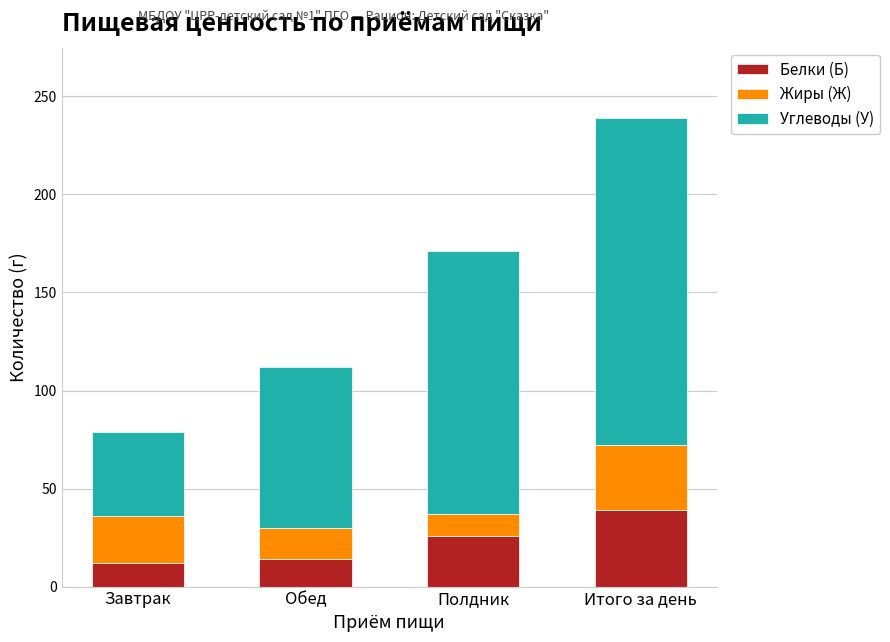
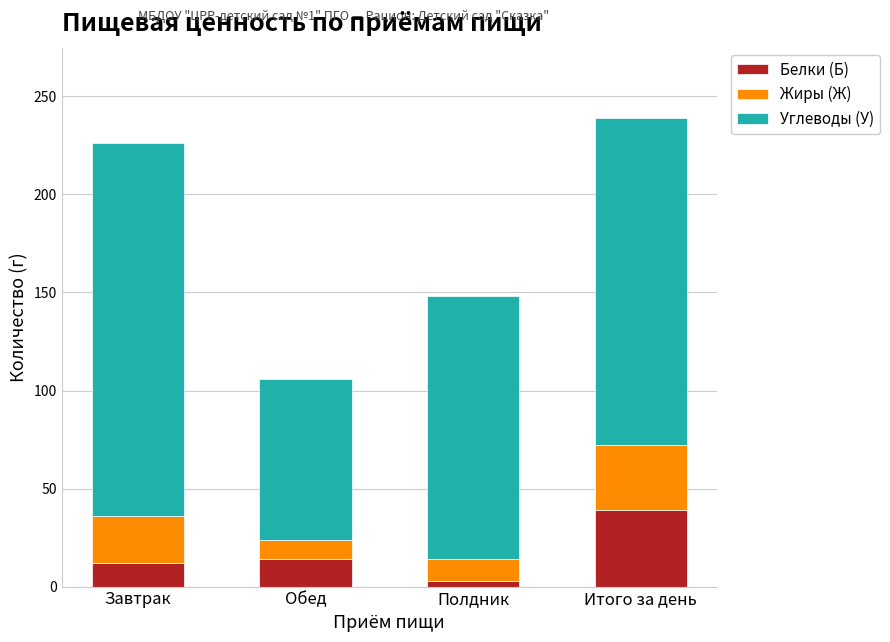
  {
    "Белки (Б)": {
      "Завтрак": 12,
      "Обед": 14,
-     "Полдник": 26,
+     "Полдник": 3,
      "Итого за день": 39
    },
    "Жиры (Ж)": {
      "Завтрак": 24,
-     "Обед": 16,
+     "Обед": 10,
      "Полдник": 11,
      "Итого за день": 33
    },
    "Углеводы (У)": {
-     "Завтрак": 43,
+     "Завтрак": 190,
      "Обед": 82,
      "Полдник": 134,
      "Итого за день": 167
    }
  }
